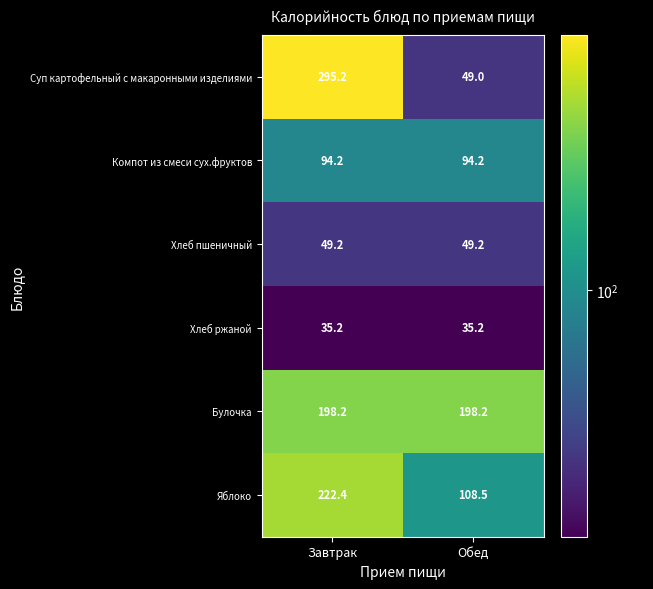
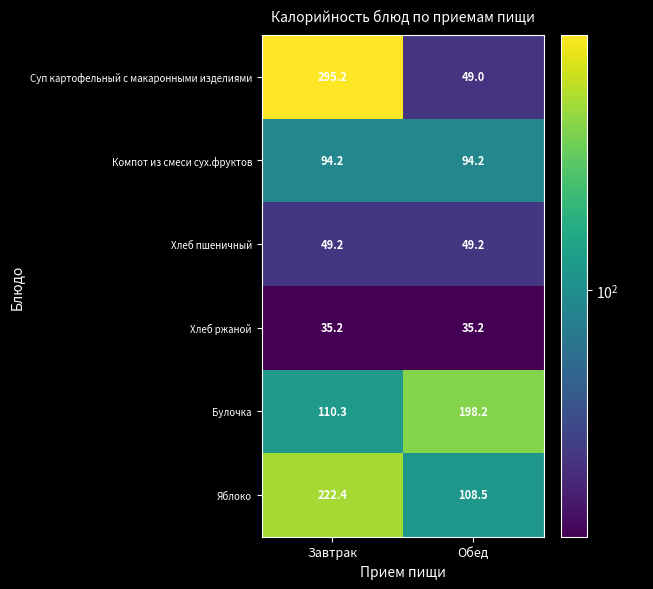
  {
    "Булочка": {
-     "Завтрак": 198.2
+     "Завтрак": 110.3
    }
  }
